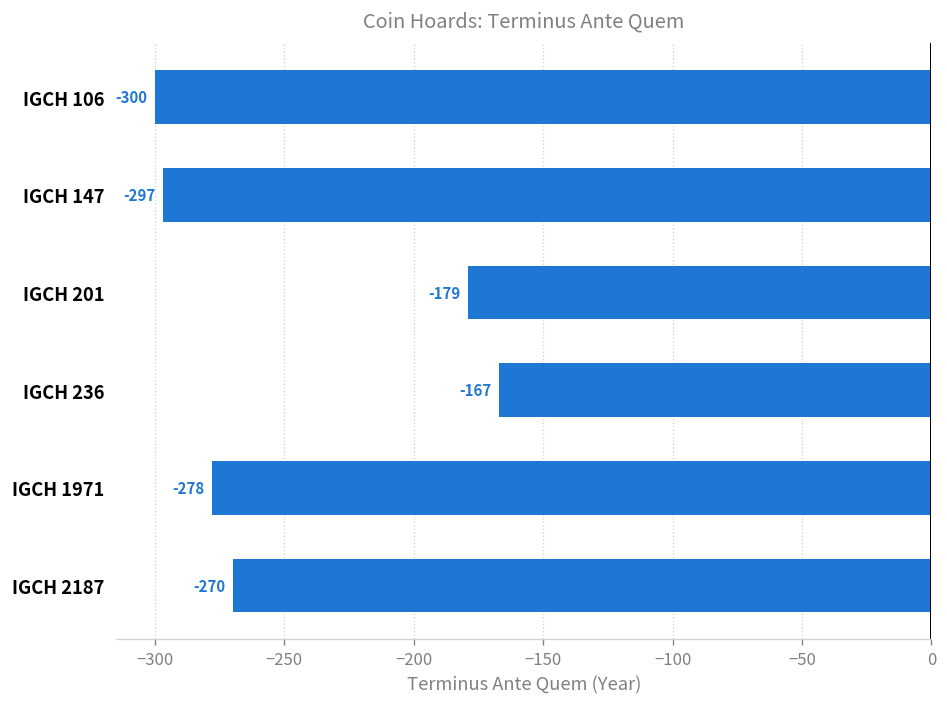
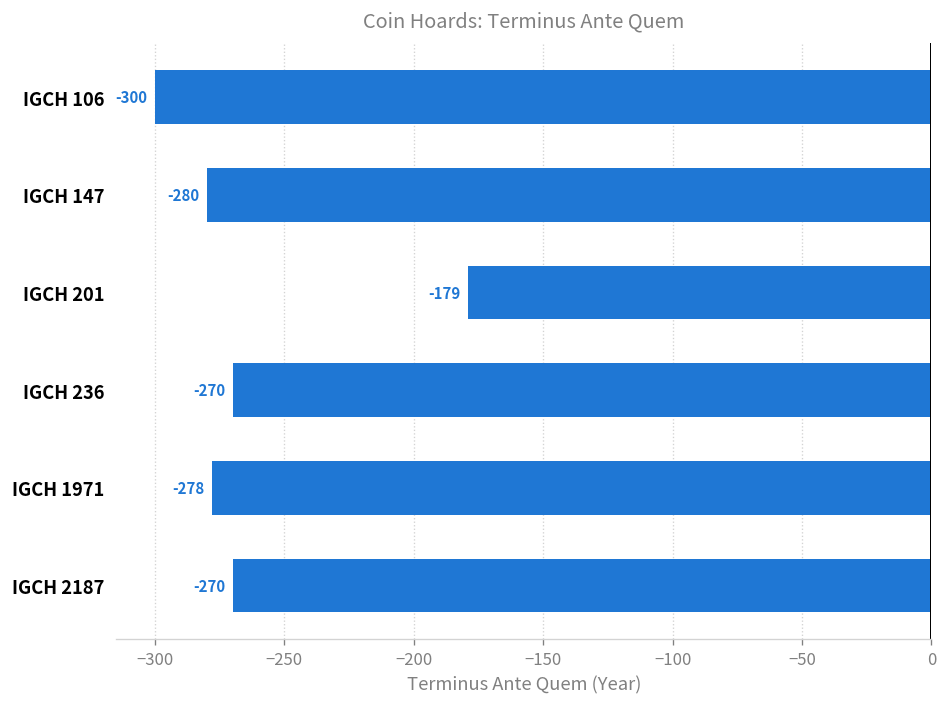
  {
    "IGCH 106": -300,
-   "IGCH 147": -297,
+   "IGCH 147": -280,
    "IGCH 201": -179,
-   "IGCH 236": -167,
+   "IGCH 236": -270,
    "IGCH 1971": -278,
    "IGCH 2187": -270
  }
